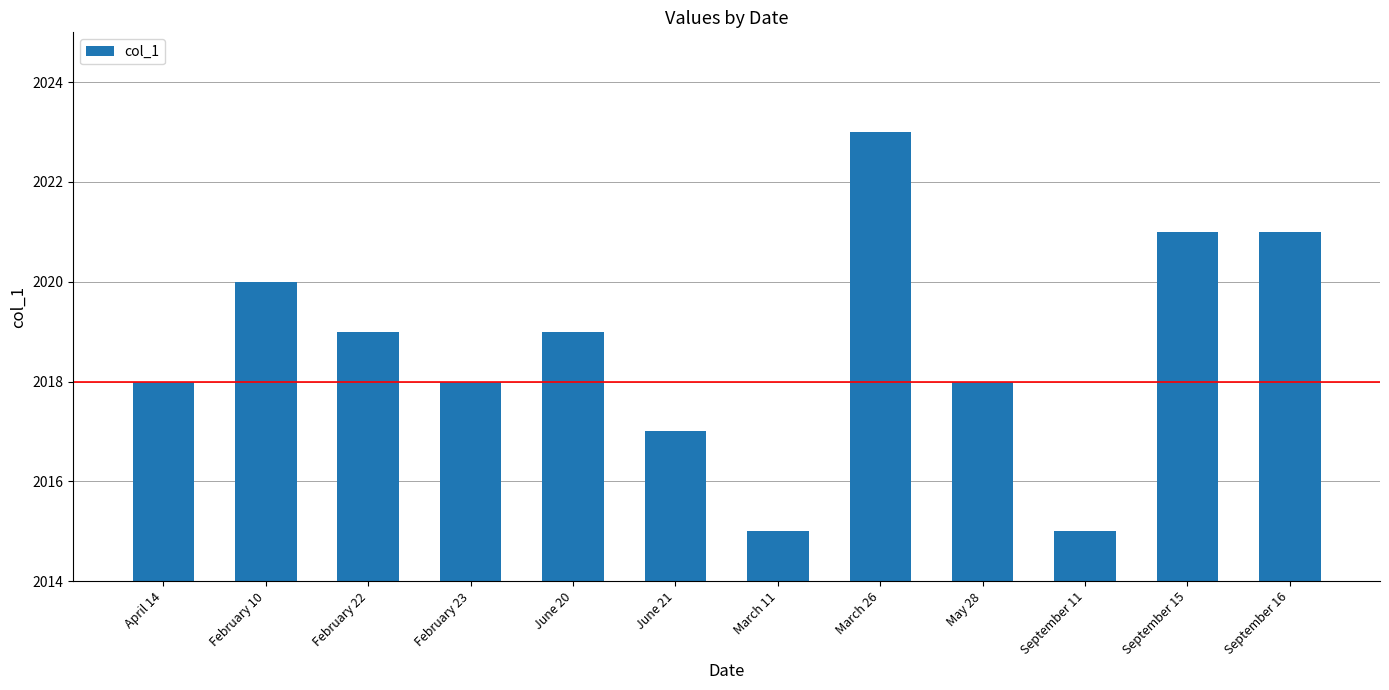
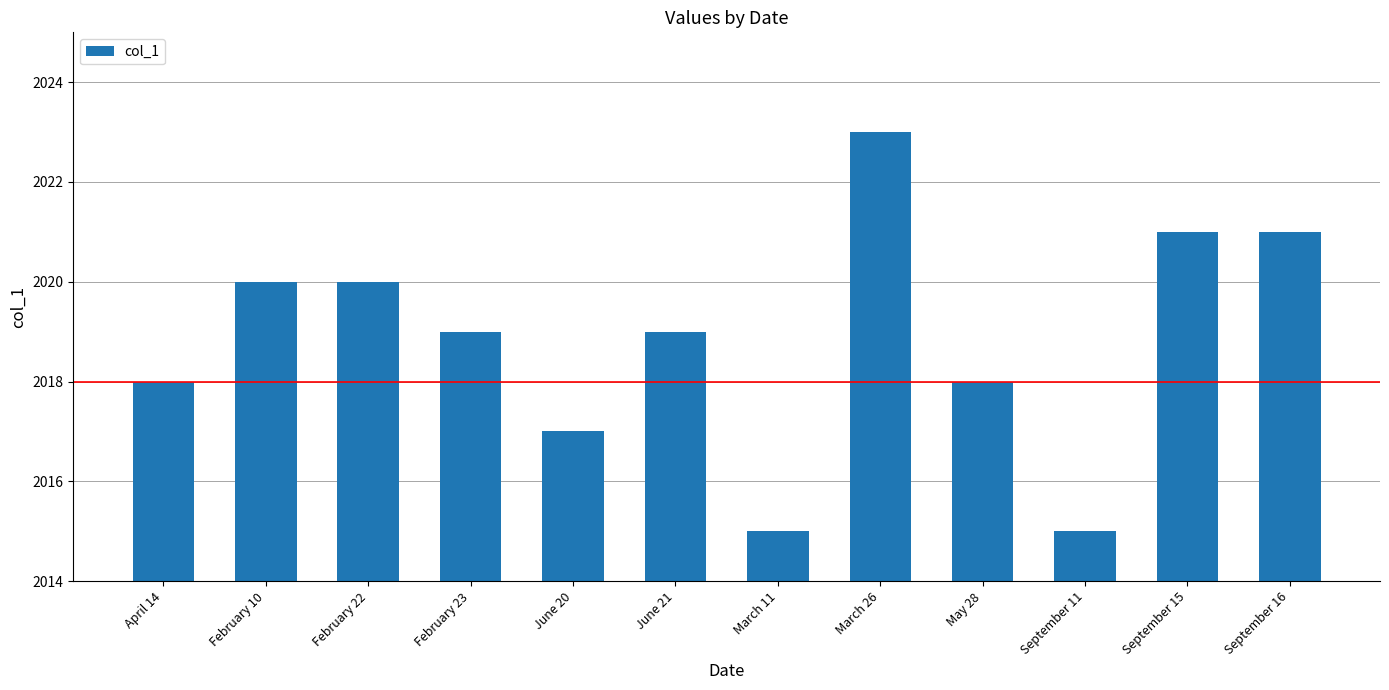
  {
    "April 14": 2018,
    "February 10": 2020,
-   "February 22": 2019,
-   "February 23": 2018,
-   "June 20": 2019,
-   "June 21": 2017,
+   "February 22": 2020,
+   "February 23": 2019,
+   "June 20": 2017,
+   "June 21": 2019,
    "March 11": 2015,
    "March 26": 2023,
    "May 28": 2018,
    "September 11": 2015,
    "September 15": 2021,
    "September 16": 2021
  }
